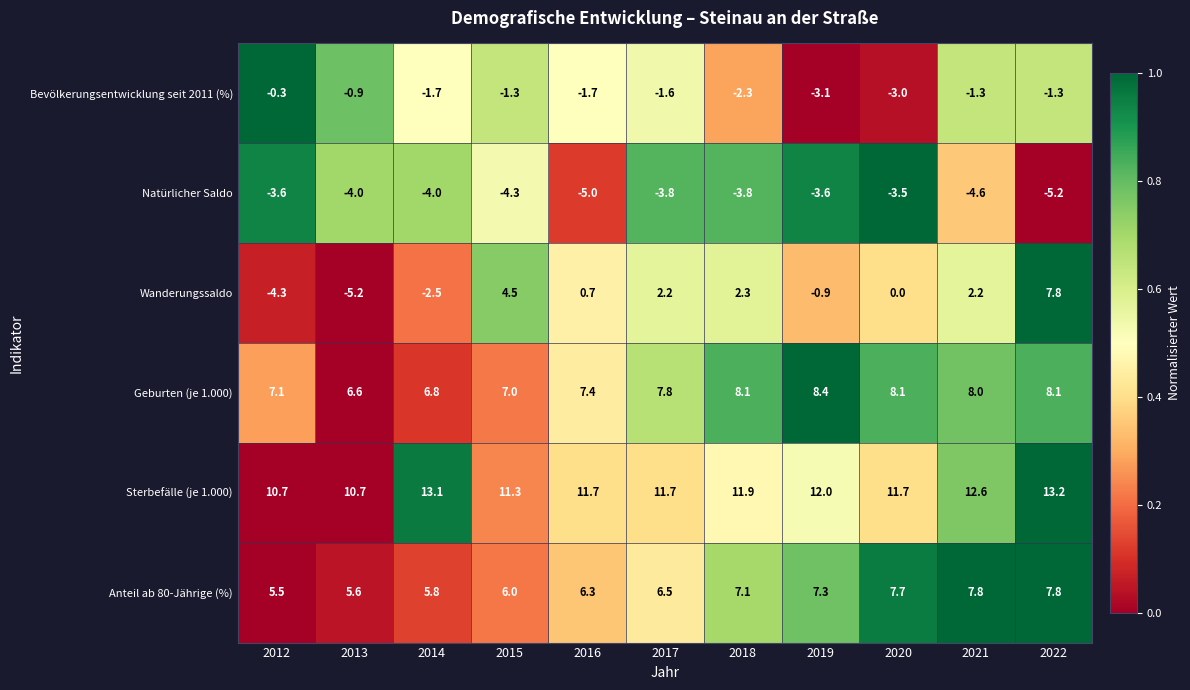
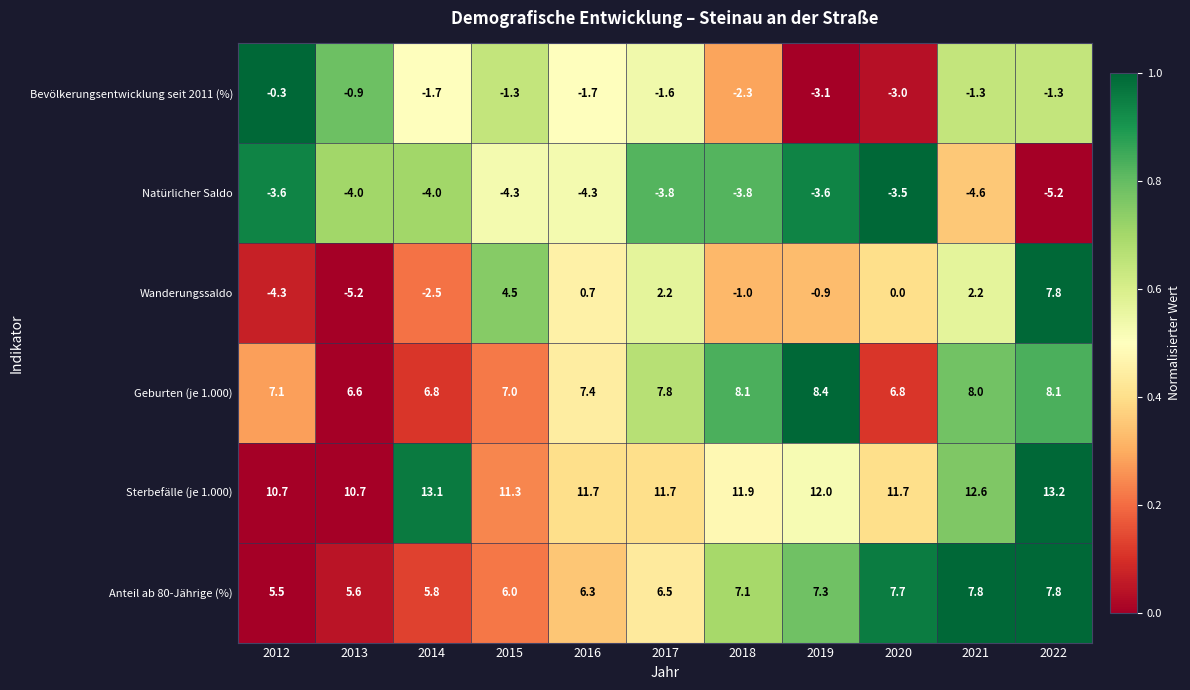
  {
    "Bevölkerungsentwicklung seit 2011 (%)": {
      "2012": -0.3,
      "2013": -0.9,
      "2014": -1.7,
      "2015": -1.3,
      "2016": -1.7,
      "2017": -1.6,
      "2018": -2.3,
      "2019": -3.1,
      "2020": -3.0,
      "2021": -1.3,
      "2022": -1.3
    },
    "Natürlicher Saldo": {
      "2012": -3.6,
      "2013": -4.0,
      "2014": -4.0,
      "2015": -4.3,
-     "2016": -5.0,
+     "2016": -4.3,
      "2017": -3.8,
      "2018": -3.8,
      "2019": -3.6,
      "2020": -3.5,
      "2021": -4.6,
      "2022": -5.2
    },
    "Wanderungssaldo": {
      "2012": -4.3,
      "2013": -5.2,
      "2014": -2.5,
      "2015": 4.5,
      "2016": 0.7,
      "2017": 2.2,
-     "2018": 2.3,
+     "2018": -1.0,
      "2019": -0.9,
      "2020": 0.0,
      "2021": 2.2,
      "2022": 7.8
    },
    "Geburten (je 1.000)": {
      "2012": 7.1,
      "2013": 6.6,
      "2014": 6.8,
      "2015": 7.0,
      "2016": 7.4,
      "2017": 7.8,
      "2018": 8.1,
      "2019": 8.4,
-     "2020": 8.1,
+     "2020": 6.8,
      "2021": 8.0,
      "2022": 8.1
    },
    "Sterbefälle (je 1.000)": {
      "2012": 10.7,
      "2013": 10.7,
      "2014": 13.1,
      "2015": 11.3,
      "2016": 11.7,
      "2017": 11.7,
      "2018": 11.9,
      "2019": 12.0,
      "2020": 11.7,
      "2021": 12.6,
      "2022": 13.2
    },
    "Anteil ab 80-Jährige (%)": {
      "2012": 5.5,
      "2013": 5.6,
      "2014": 5.8,
      "2015": 6.0,
      "2016": 6.3,
      "2017": 6.5,
      "2018": 7.1,
      "2019": 7.3,
      "2020": 7.7,
      "2021": 7.8,
      "2022": 7.8
    }
  }
